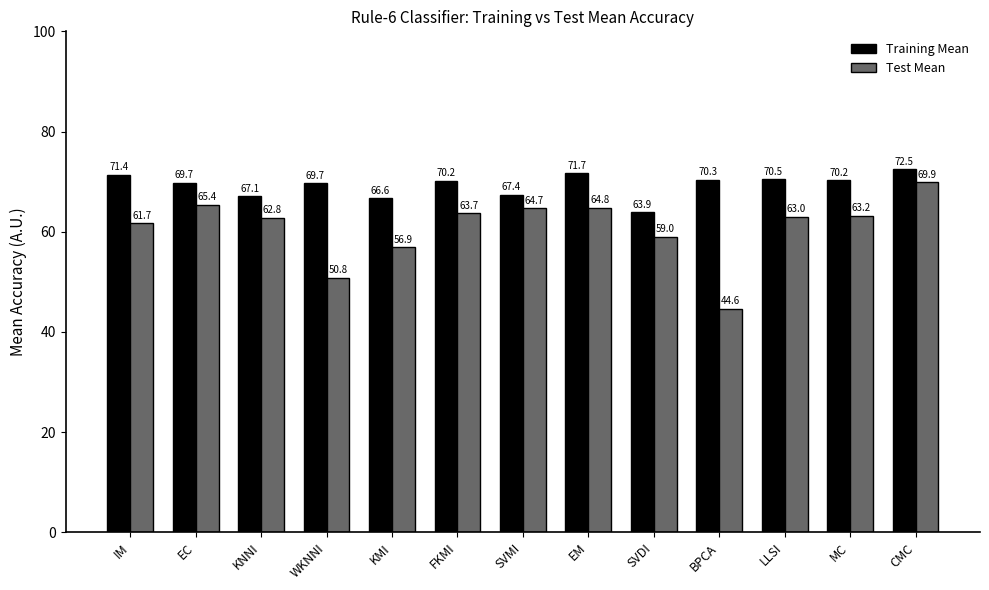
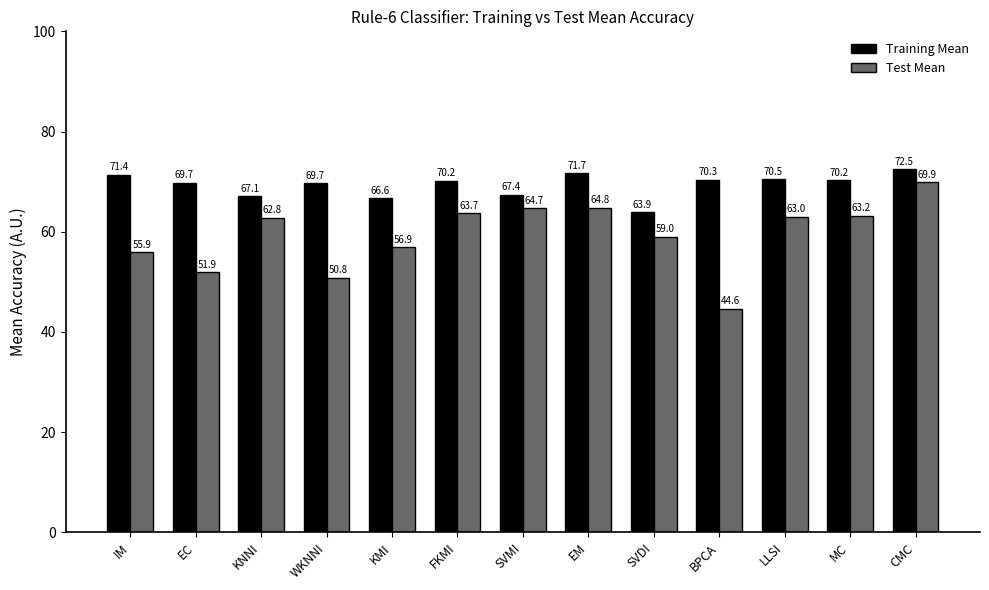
  {
    "Training Mean": {
      "IM": 71.4,
      "EC": 69.7,
      "KNNI": 67.1,
      "WKNNI": 69.7,
      "KMI": 66.6,
      "FKMI": 70.2,
      "SVMI": 67.4,
      "EM": 71.7,
      "SVDI": 63.9,
      "BPCA": 70.3,
      "LLSI": 70.5,
      "MC": 70.2,
      "CMC": 72.5
    },
    "Test Mean": {
-     "IM": 61.7,
-     "EC": 65.4,
+     "IM": 55.9,
+     "EC": 51.9,
      "KNNI": 62.8,
      "WKNNI": 50.8,
      "KMI": 56.9,
      "FKMI": 63.7,
      "SVMI": 64.7,
      "EM": 64.8,
      "SVDI": 59.0,
      "BPCA": 44.6,
      "LLSI": 63.0,
      "MC": 63.2,
      "CMC": 69.9
    }
  }
